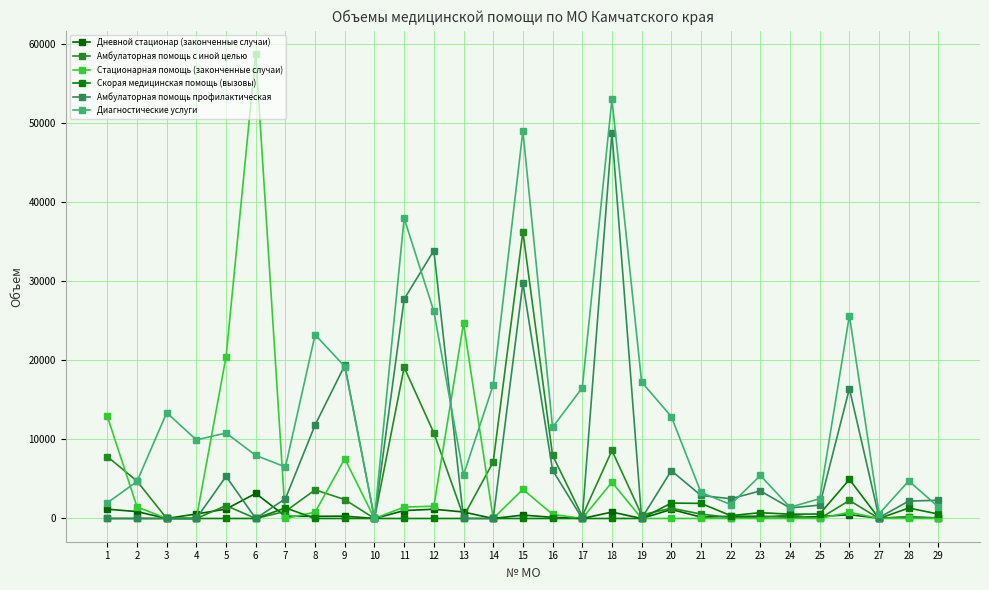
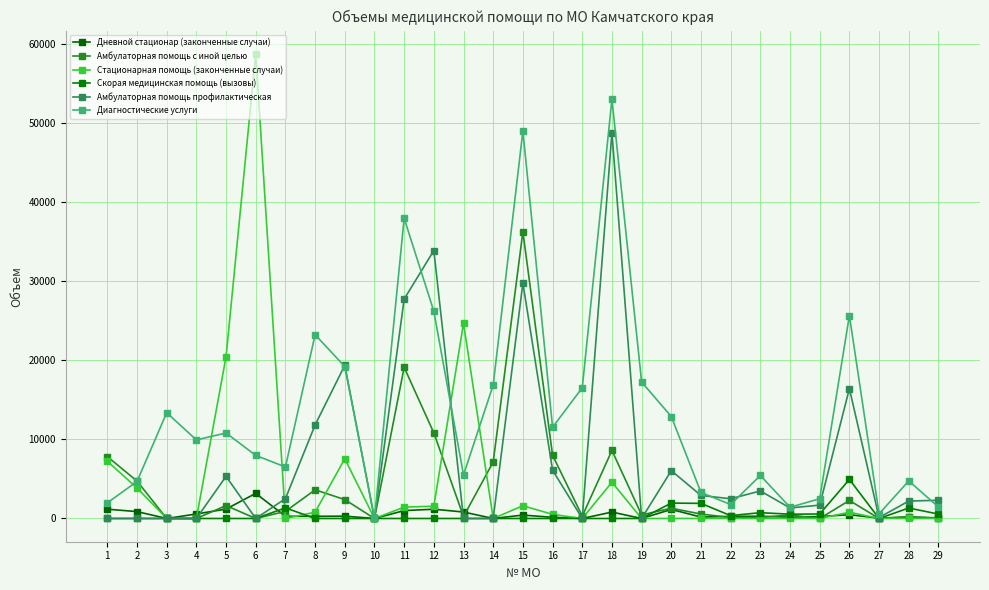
  {
    "Стационарная помощь (законченные случаи)": {
-     "1": 13000,
-     "2": 1000,
+     "1": 7000,
+     "2": 4000,
      "5": 20000,
      "8": 1000,
      "9": 8000,
      "11": 1000,
      "12": 2000,
      "13": 25000,
-     "15": 4000,
+     "15": 2000,
      "16": 1000,
      "18": 5000,
      "20": 0
    }
  }
